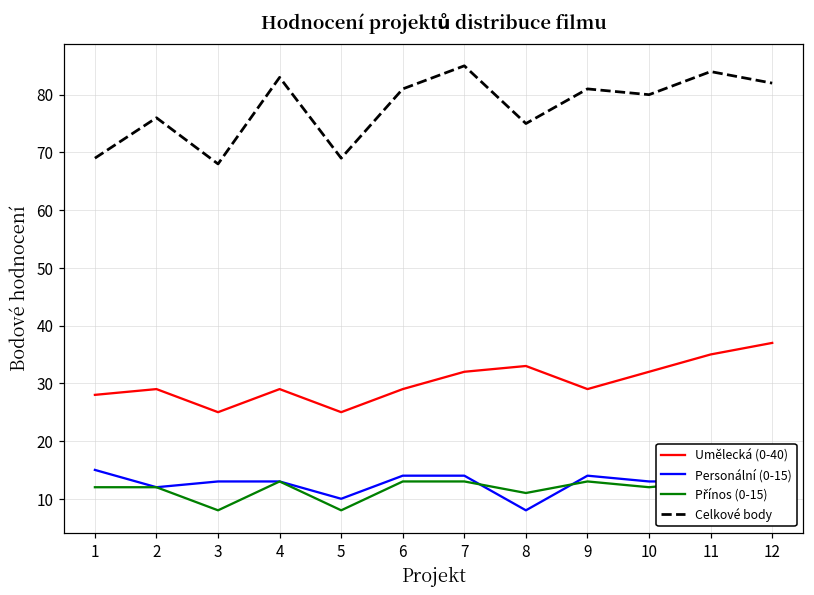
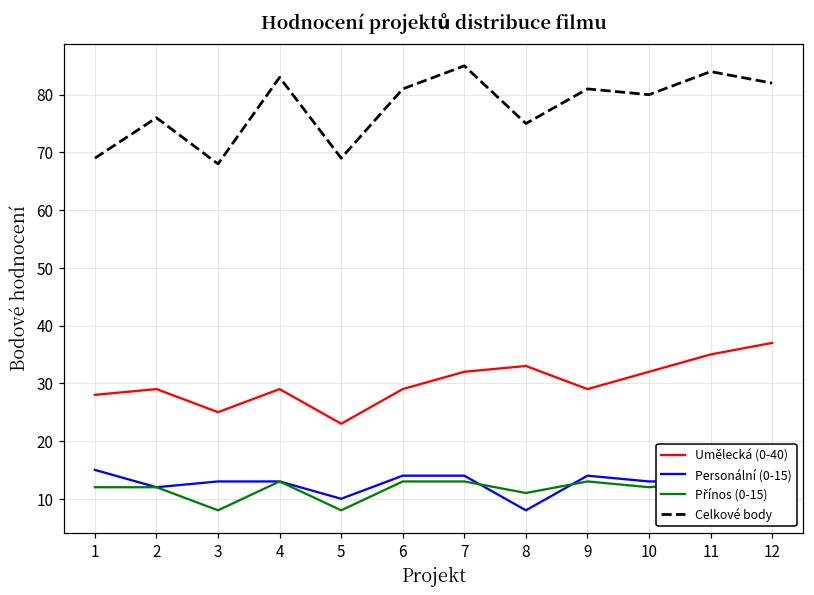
  {
    "Umělecká (0-40)": {
      "1": 28,
      "2": 29,
      "3": 25,
      "4": 29,
-     "5": 25,
+     "5": 23,
      "6": 29,
      "7": 32,
      "8": 33,
      "9": 29,
      "10": 32,
      "11": 35,
      "12": 37
    },
    "Personální (0-15)": {
      "1": 15,
      "3": 13,
      "5": 10,
      "6": 14,
      "7": 14,
      "8": 8,
      "9": 14,
      "10": 13
    },
    "Přínos (0-15)": {
      "1": 12,
      "3": 8,
      "5": 8,
      "6": 13,
      "7": 13,
      "8": 11,
      "9": 13,
      "10": 12
    },
    "Celkové body": {
      "1": 69,
      "2": 76,
      "3": 68,
      "4": 83,
      "5": 69,
      "6": 81,
      "7": 85,
      "8": 75,
      "9": 81,
      "10": 80,
      "11": 84,
      "12": 82
    }
  }
